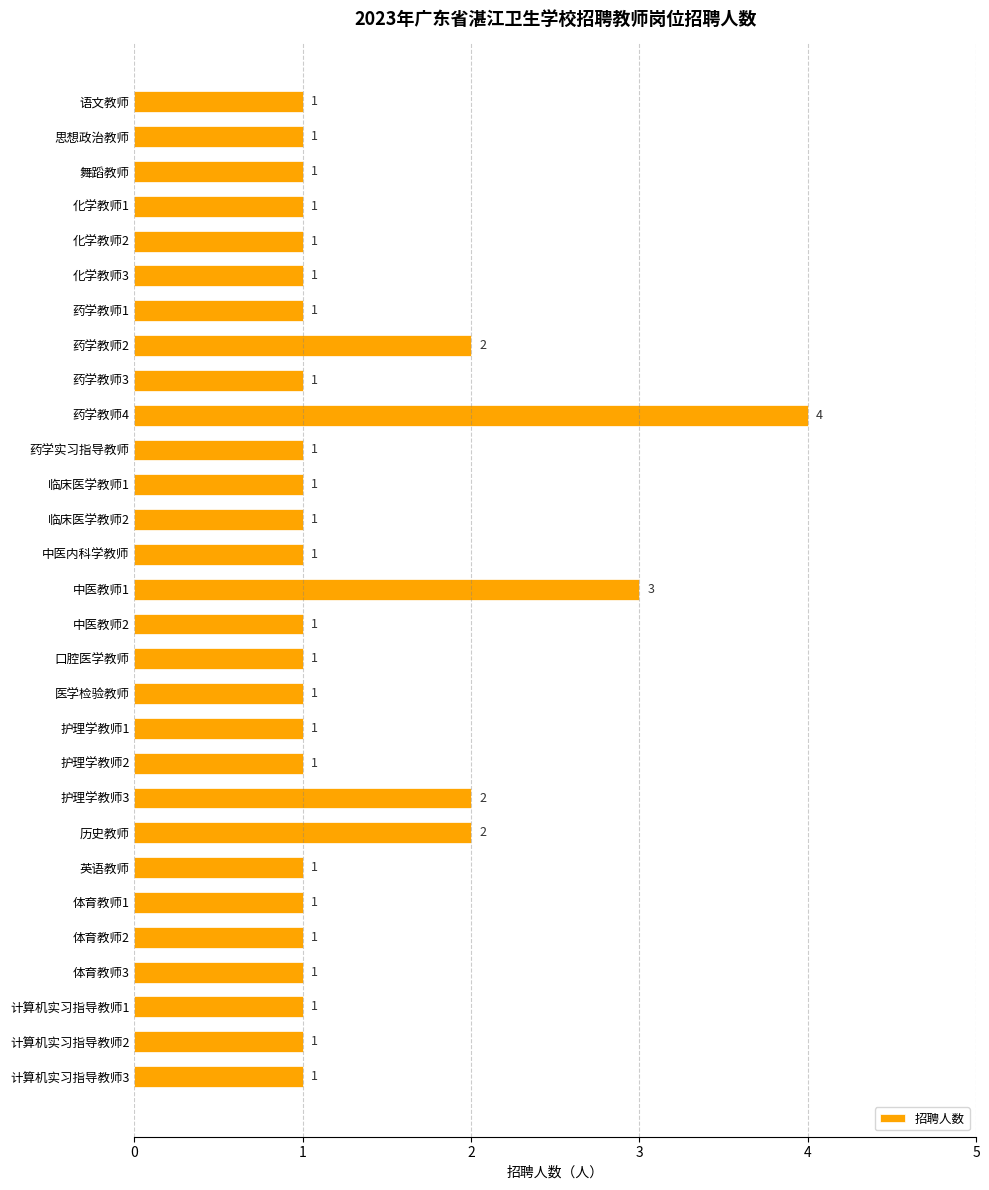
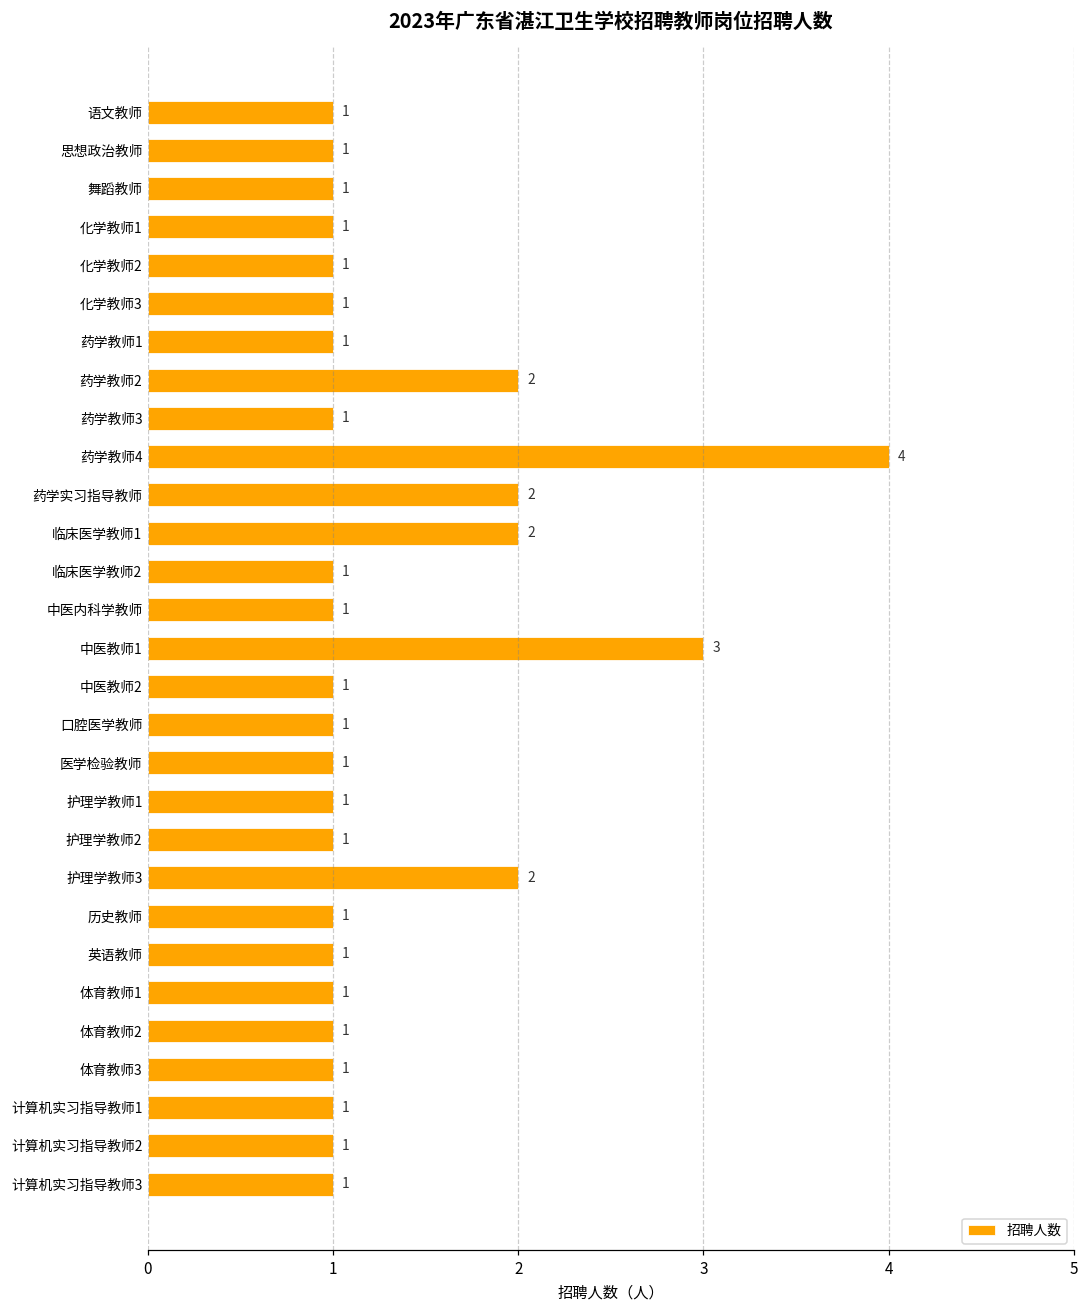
  {
    "语文教师": 1,
    "思想政治教师": 1,
    "舞蹈教师": 1,
    "化学教师1": 1,
    "化学教师2": 1,
    "化学教师3": 1,
    "药学教师1": 1,
    "药学教师2": 2,
    "药学教师3": 1,
    "药学教师4": 4,
-   "药学实习指导教师": 1,
-   "临床医学教师1": 1,
+   "药学实习指导教师": 2,
+   "临床医学教师1": 2,
    "临床医学教师2": 1,
    "中医内科学教师": 1,
    "中医教师1": 3,
    "中医教师2": 1,
    "口腔医学教师": 1,
    "医学检验教师": 1,
    "护理学教师1": 1,
    "护理学教师2": 1,
    "护理学教师3": 2,
-   "历史教师": 2,
+   "历史教师": 1,
    "英语教师": 1,
    "体育教师1": 1,
    "体育教师2": 1,
    "体育教师3": 1,
    "计算机实习指导教师1": 1,
    "计算机实习指导教师2": 1,
    "计算机实习指导教师3": 1
  }
